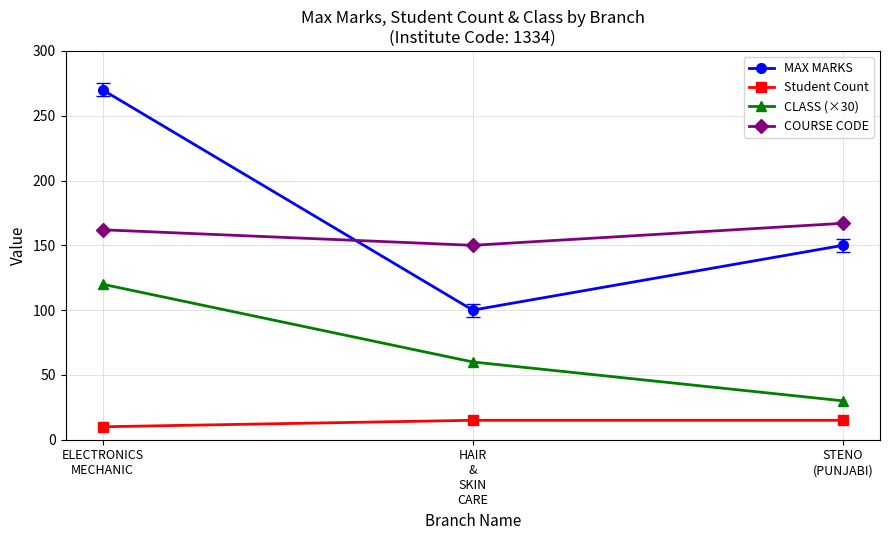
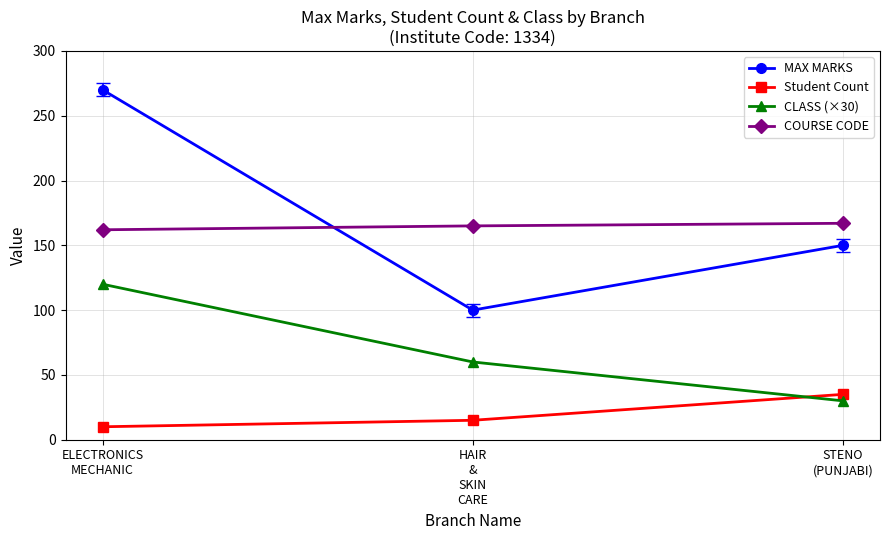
  {
    "Student Count": {
      "ELECTRONICS MECHANIC": 10,
      "HAIR & SKIN CARE": 15,
-     "STENO (PUNJABI)": 15
+     "STENO (PUNJABI)": 35
    },
    "CLASS (×30)": {
      "ELECTRONICS MECHANIC": 120,
      "HAIR & SKIN CARE": 60,
      "STENO (PUNJABI)": 30
    },
    "COURSE CODE": {
      "ELECTRONICS MECHANIC": 162,
-     "HAIR & SKIN CARE": 150,
+     "HAIR & SKIN CARE": 165,
      "STENO (PUNJABI)": 167
    }
  }
